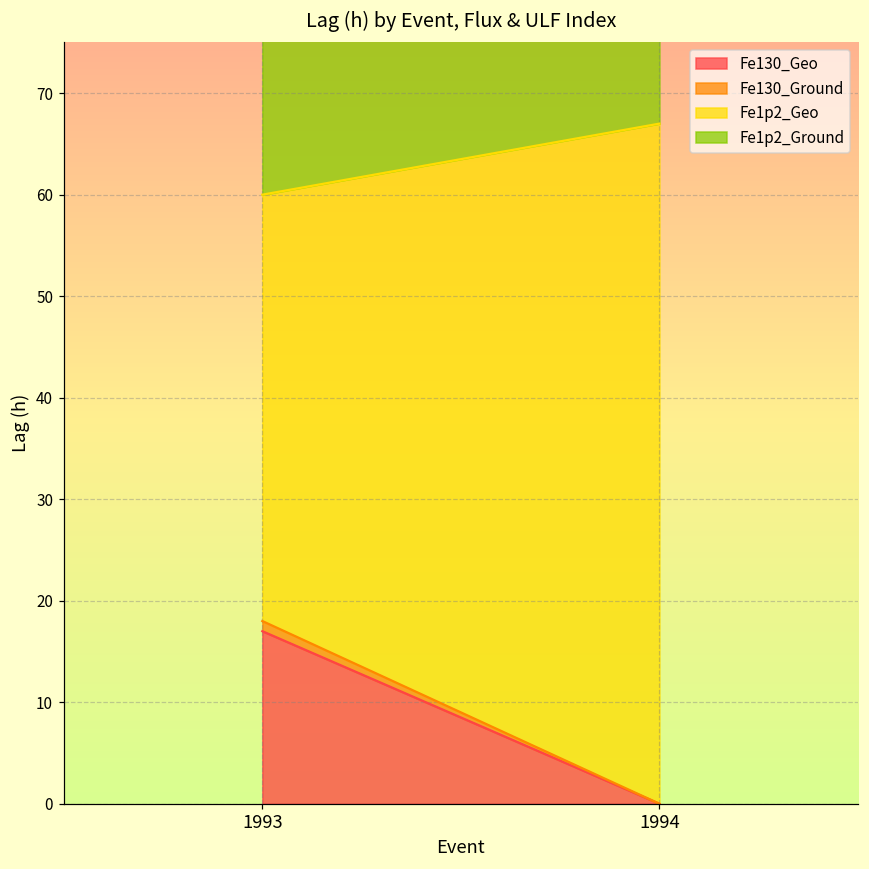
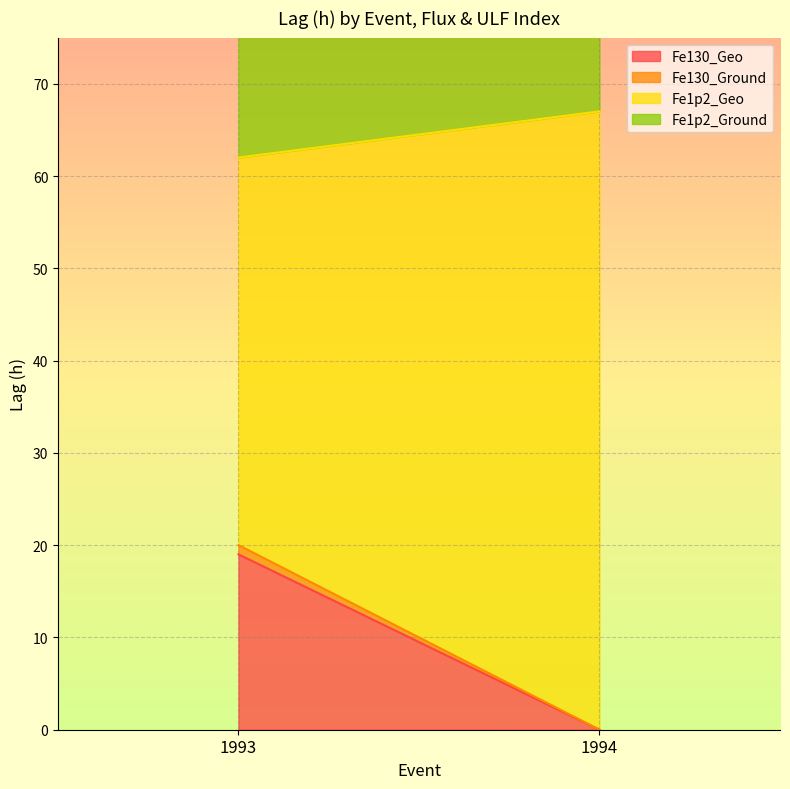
  {
    "Fe130_Geo": {
-     "1993": 17
+     "1993": 19
    },
    "Fe130_Ground": {
      "1993": 1
    },
    "Fe1p2_Geo": {
      "1993": 42,
      "1994": 67
    }
  }
